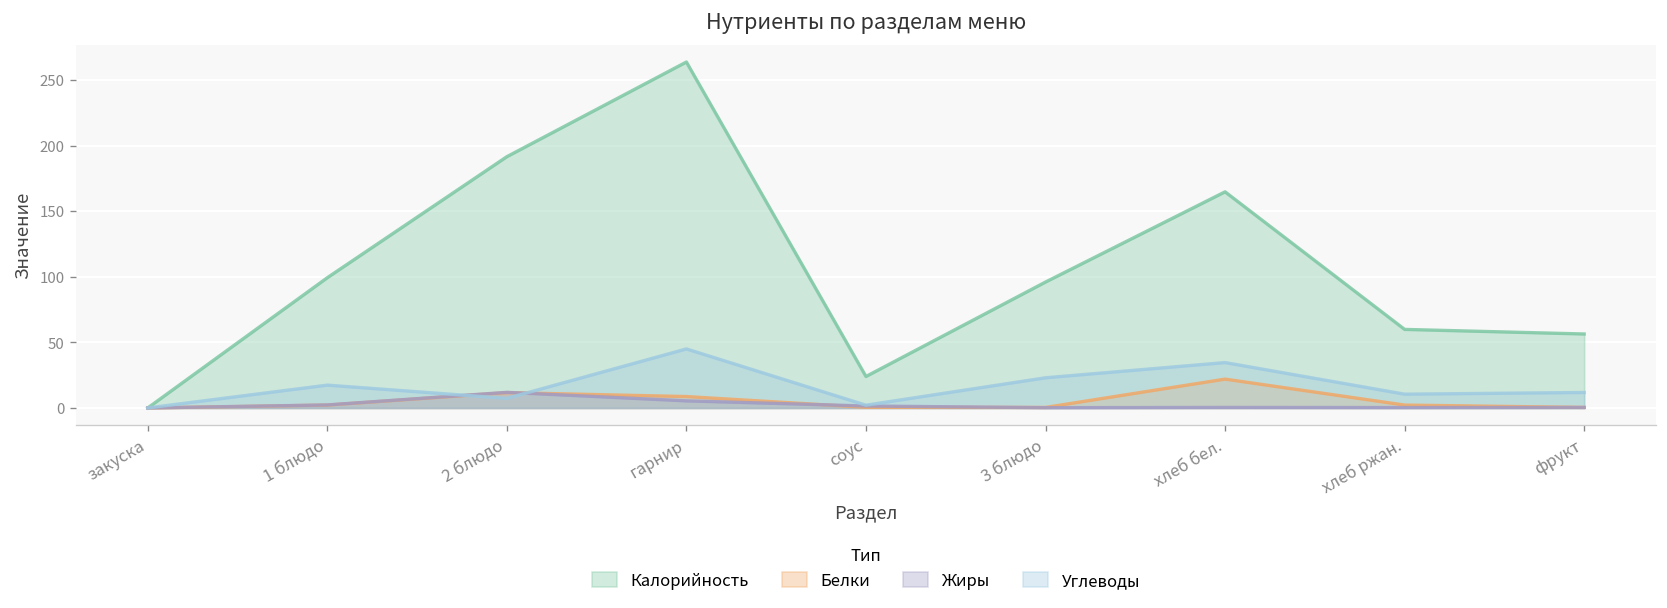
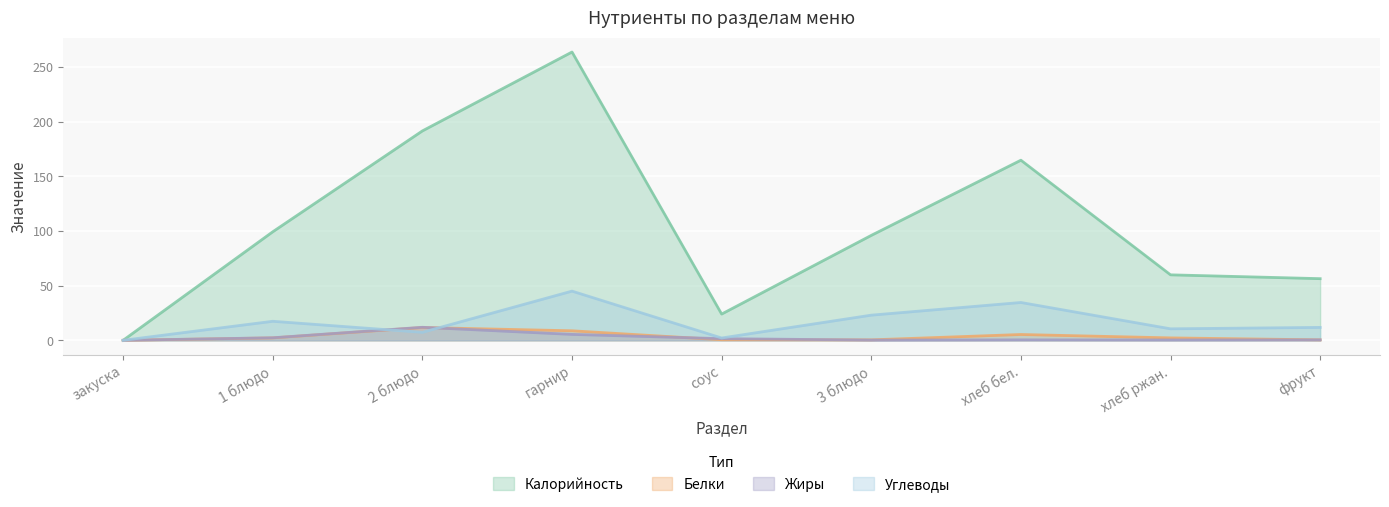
  {
    "Белки": {
      "гарнир": 9,
-     "хлеб бел.": 22
+     "хлеб бел.": 5
    }
  }
